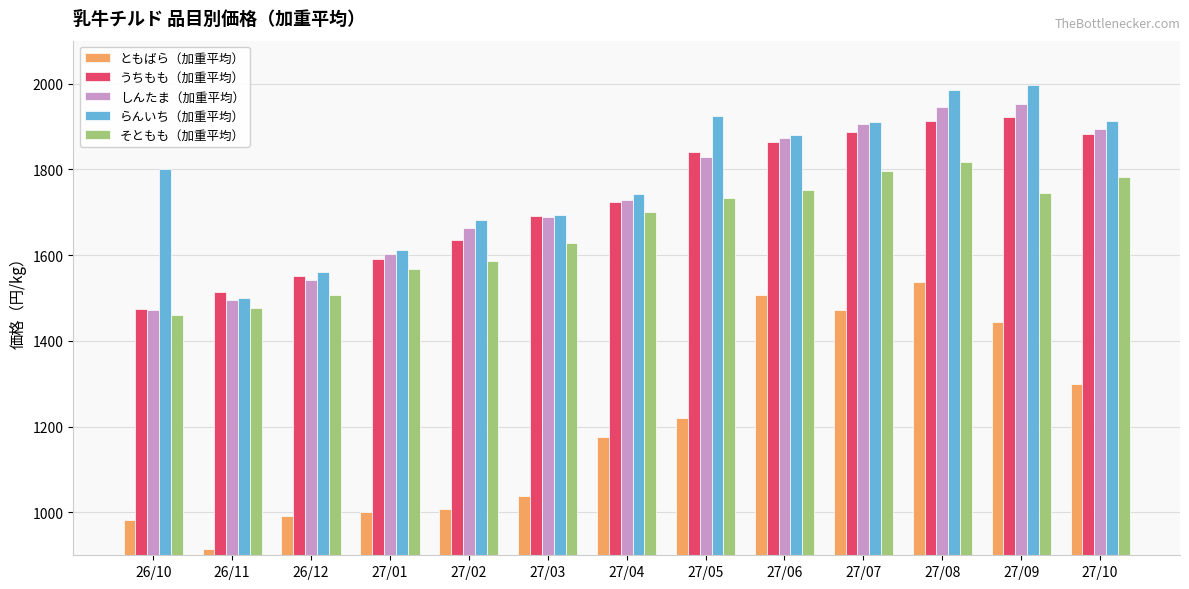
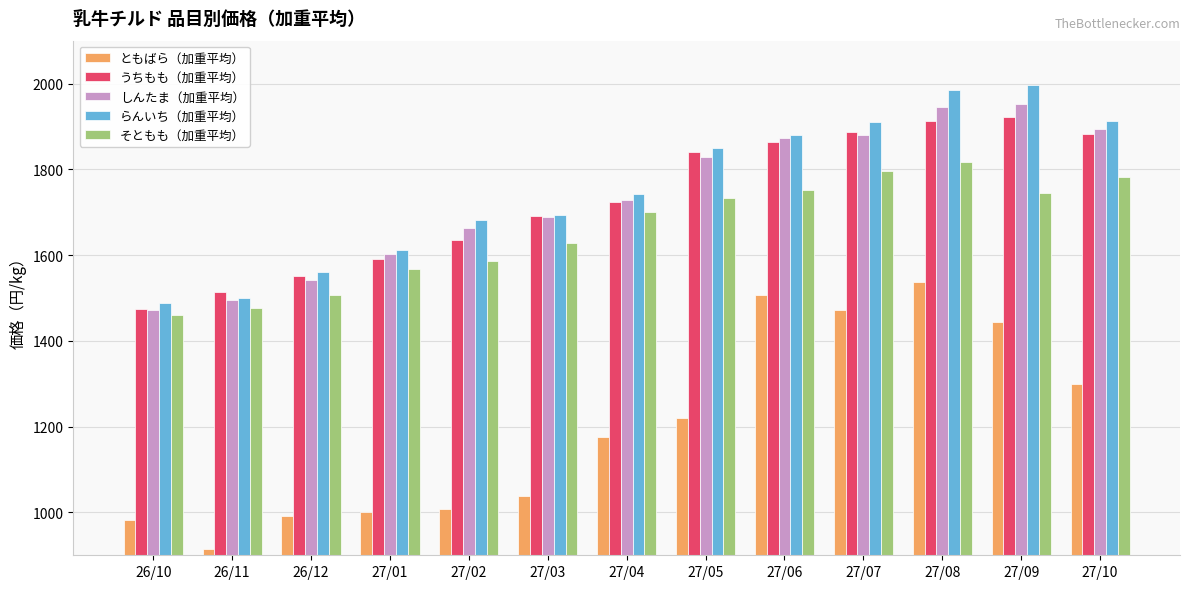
  {
    "ともばら（加重平均）": {
      "26/10": 980,
      "26/11": 910,
      "26/12": 990,
      "27/01": 1000,
      "27/02": 1010,
      "27/03": 1040,
      "27/04": 1180,
      "27/05": 1220,
      "27/06": 1510,
      "27/07": 1470,
      "27/08": 1540,
      "27/09": 1440,
      "27/10": 1300
    },
    "うちもも（加重平均）": {
      "26/10": 1470,
      "26/11": 1510,
      "26/12": 1550,
      "27/01": 1590,
      "27/02": 1630,
      "27/03": 1690,
      "27/04": 1720,
      "27/05": 1840,
      "27/06": 1860,
      "27/07": 1890,
      "27/08": 1910,
      "27/09": 1920,
      "27/10": 1880
    },
    "しんたま（加重平均）": {
      "26/10": 1470,
      "26/11": 1500,
      "26/12": 1540,
      "27/01": 1600,
      "27/02": 1660,
      "27/03": 1690,
      "27/04": 1730,
      "27/05": 1830,
      "27/06": 1870,
-     "27/07": 1910,
+     "27/07": 1880,
      "27/08": 1950,
      "27/09": 1950,
      "27/10": 1890
    },
    "らんいち（加重平均）": {
-     "26/10": 1800,
+     "26/10": 1490,
      "26/11": 1500,
      "26/12": 1560,
      "27/01": 1610,
      "27/02": 1680,
      "27/03": 1690,
      "27/04": 1740,
-     "27/05": 1920,
+     "27/05": 1850,
      "27/06": 1880,
      "27/07": 1910,
      "27/08": 1980,
      "27/09": 2000,
      "27/10": 1910
    },
    "そともも（加重平均）": {
      "26/10": 1460,
      "26/11": 1480,
      "26/12": 1510,
      "27/01": 1570,
      "27/02": 1590,
      "27/03": 1630,
      "27/04": 1700,
      "27/05": 1730,
      "27/06": 1750,
      "27/07": 1800,
      "27/08": 1820,
      "27/09": 1750,
      "27/10": 1780
    }
  }
